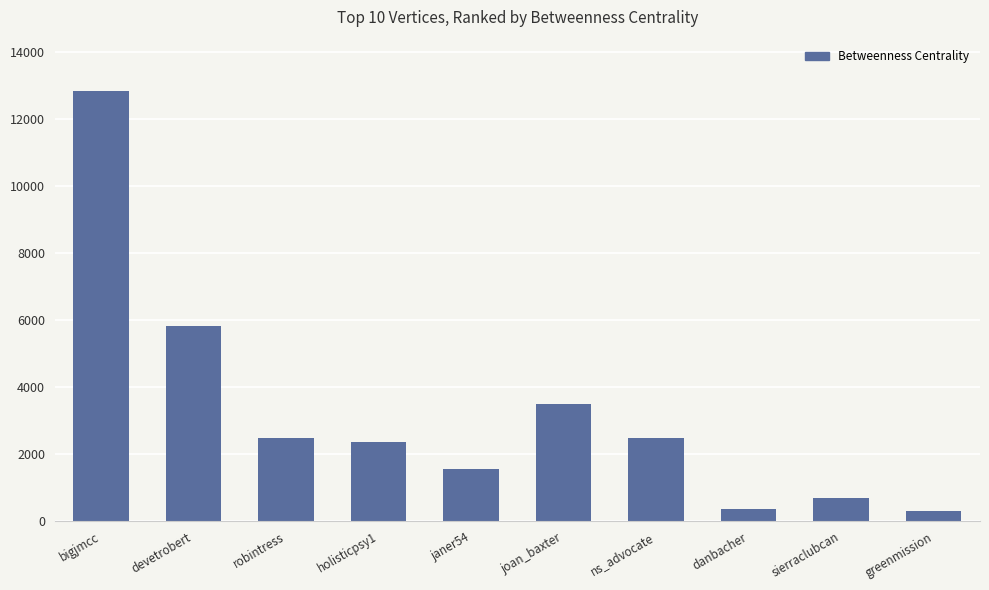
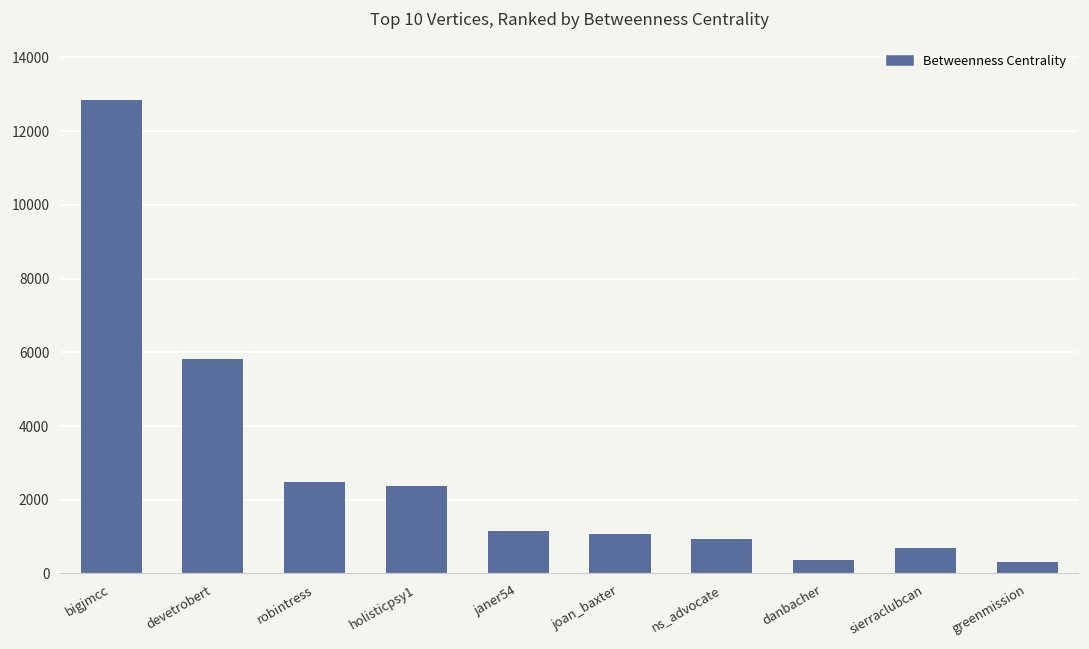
  {
    "bigjmcc": 12800,
    "devetrobert": 5800,
    "robintress": 2500,
    "holisticpsy1": 2400,
-   "janer54": 1600,
-   "joan_baxter": 3500,
-   "ns_advocate": 2500,
+   "janer54": 1100,
+   "joan_baxter": 1100,
+   "ns_advocate": 900,
    "danbacher": 400,
    "sierraclubcan": 700,
    "greenmission": 300
  }
